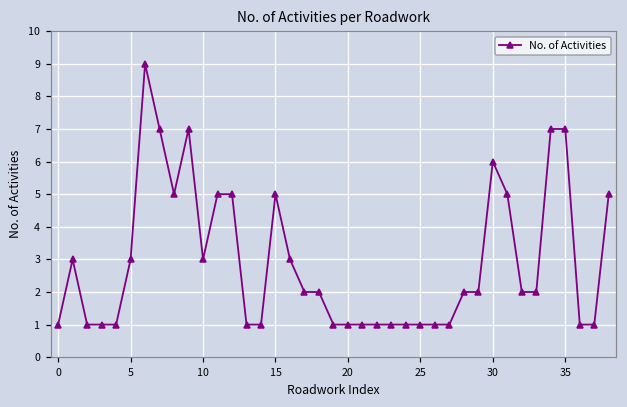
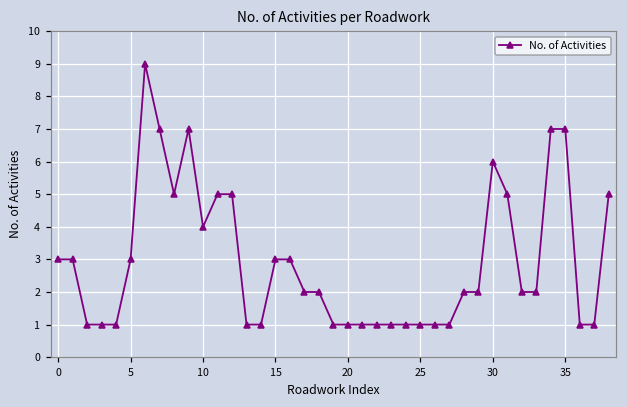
  {
-   "0": 1,
+   "0": 3,
    "5": 3,
-   "10": 3,
-   "15": 5,
+   "10": 4,
+   "15": 3,
    "20": 1,
    "25": 1,
    "30": 6,
    "35": 7
  }
